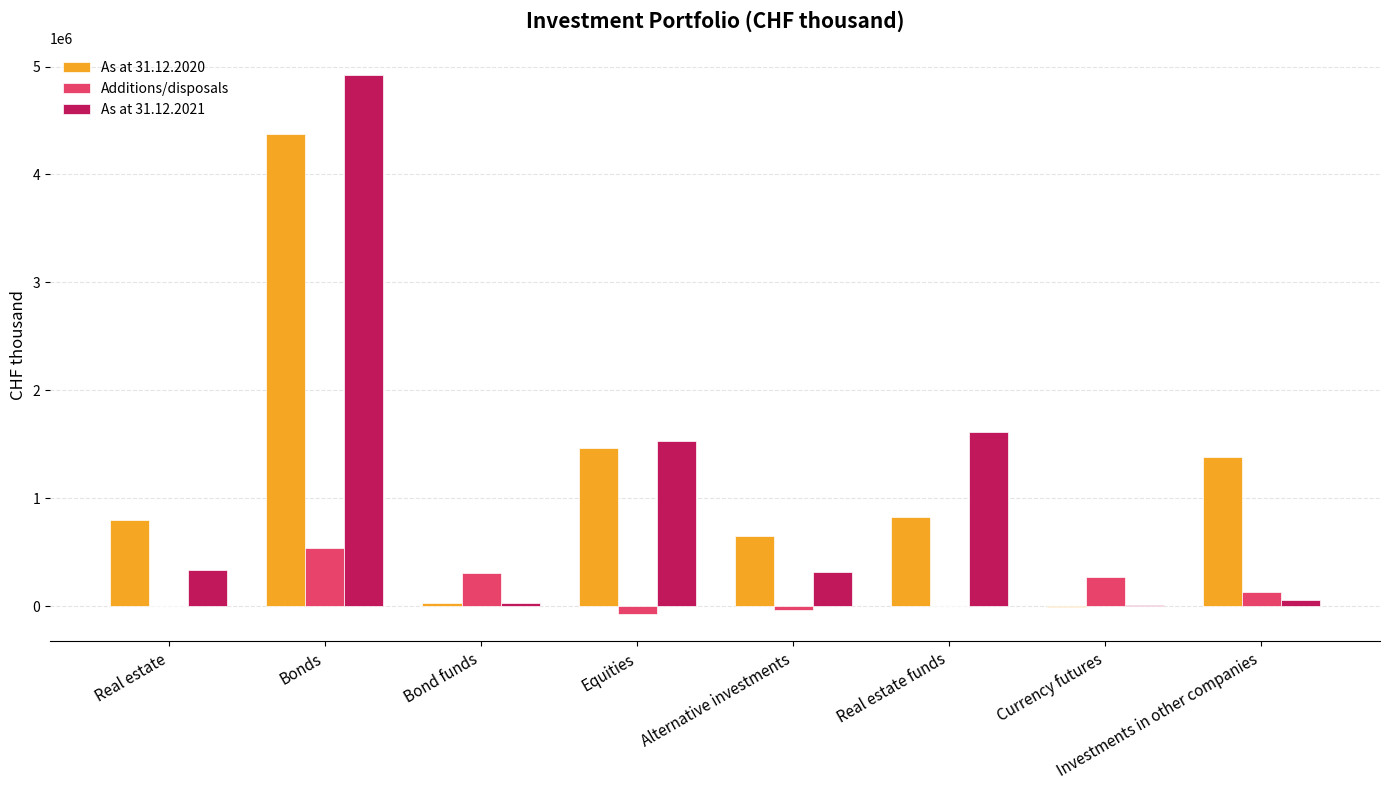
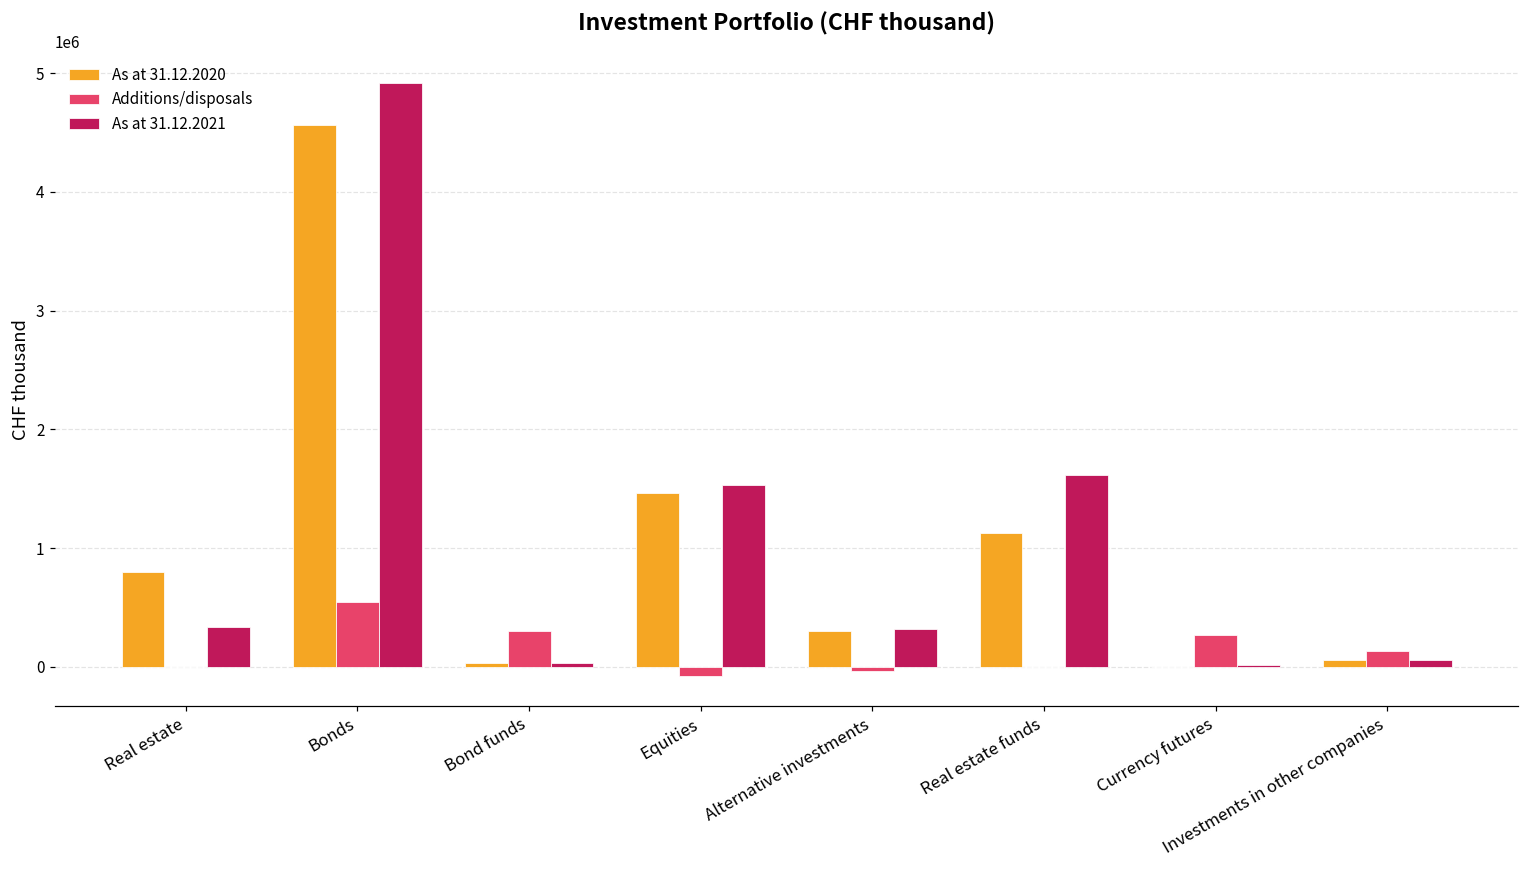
  {
    "As at 31.12.2020": {
      "Real estate": 790000,
-     "Bonds": 4370000,
+     "Bonds": 4560000,
      "Bond funds": 30000,
      "Equities": 1460000,
-     "Alternative investments": 660000,
-     "Real estate funds": 830000,
-     "Investments in other companies": 1380000
+     "Alternative investments": 300000,
+     "Real estate funds": 1120000,
+     "Investments in other companies": 60000
    },
    "Additions/disposals": {
      "Bonds": 540000,
      "Bond funds": 300000,
      "Equities": -80000,
      "Alternative investments": -30000,
      "Currency futures": 270000,
      "Investments in other companies": 130000
    },
    "As at 31.12.2021": {
      "Real estate": 340000,
      "Bonds": 4920000,
      "Bond funds": 30000,
      "Equities": 1540000,
      "Alternative investments": 320000,
      "Real estate funds": 1620000,
      "Investments in other companies": 60000
    }
  }
